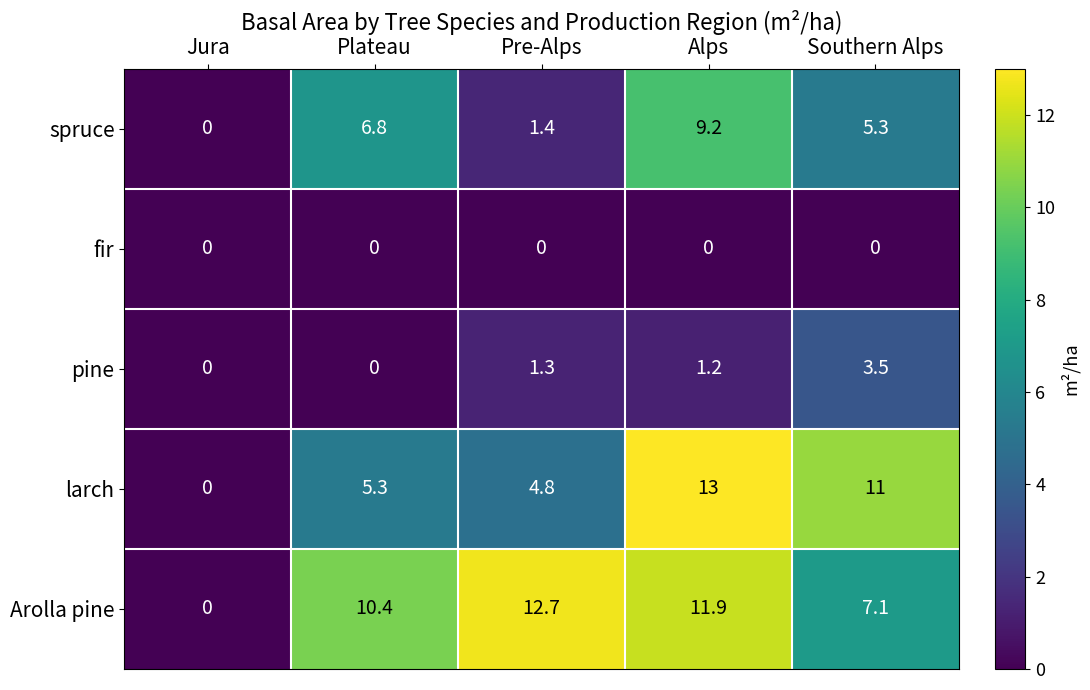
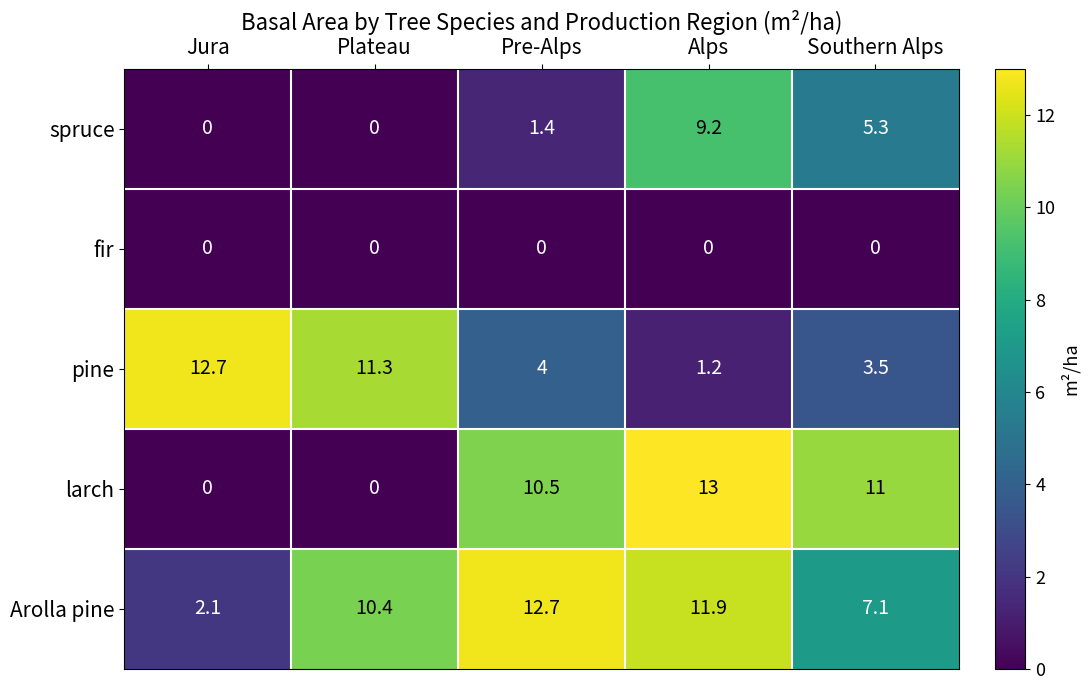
  {
    "spruce": {
      "Jura": 0,
-     "Plateau": 6.8,
+     "Plateau": 0,
      "Pre-Alps": 1.4,
      "Alps": 9.2,
      "Southern Alps": 5.3
    },
    "fir": {
      "Jura": 0,
      "Plateau": 0,
      "Pre-Alps": 0,
      "Alps": 0,
      "Southern Alps": 0
    },
    "pine": {
-     "Jura": 0,
-     "Plateau": 0,
-     "Pre-Alps": 1.3,
+     "Jura": 12.7,
+     "Plateau": 11.3,
+     "Pre-Alps": 4,
      "Alps": 1.2,
      "Southern Alps": 3.5
    },
    "larch": {
      "Jura": 0,
-     "Plateau": 5.3,
-     "Pre-Alps": 4.8,
+     "Plateau": 0,
+     "Pre-Alps": 10.5,
      "Alps": 13,
      "Southern Alps": 11
    },
    "Arolla pine": {
-     "Jura": 0,
+     "Jura": 2.1,
      "Plateau": 10.4,
      "Pre-Alps": 12.7,
      "Alps": 11.9,
      "Southern Alps": 7.1
    }
  }
